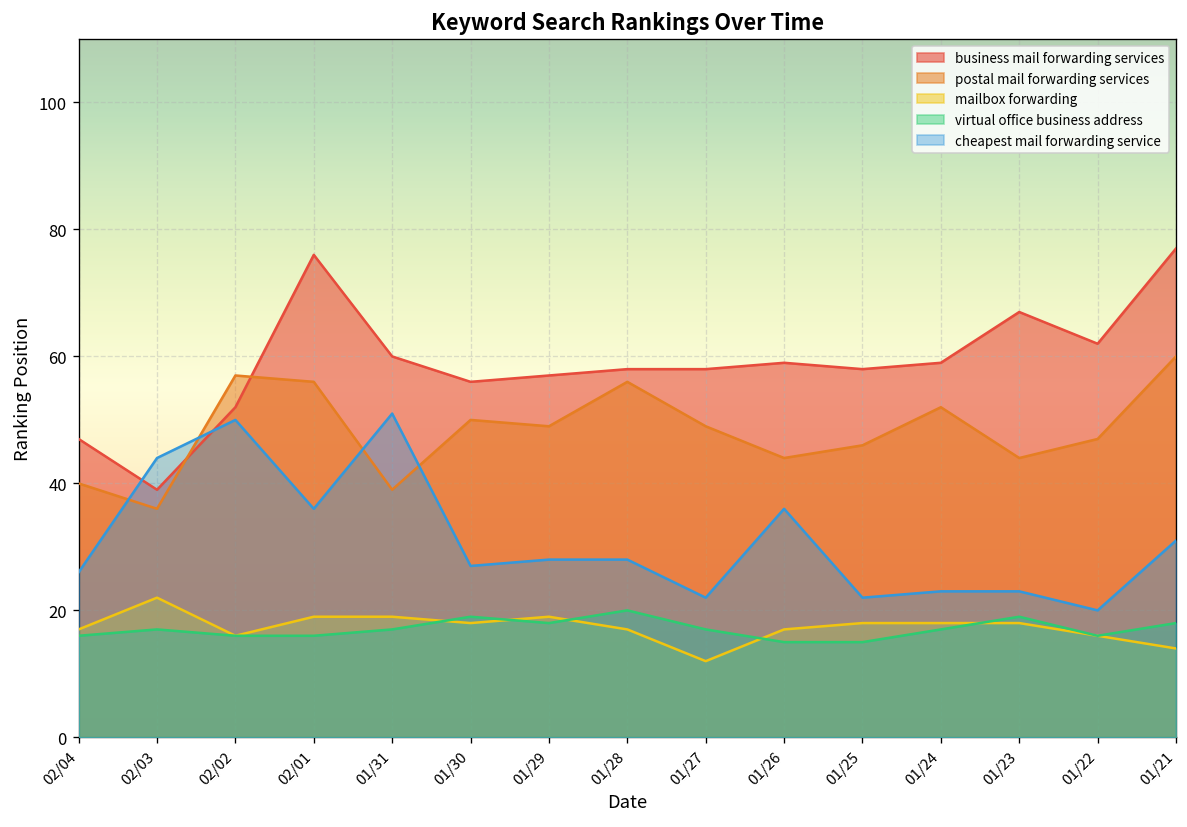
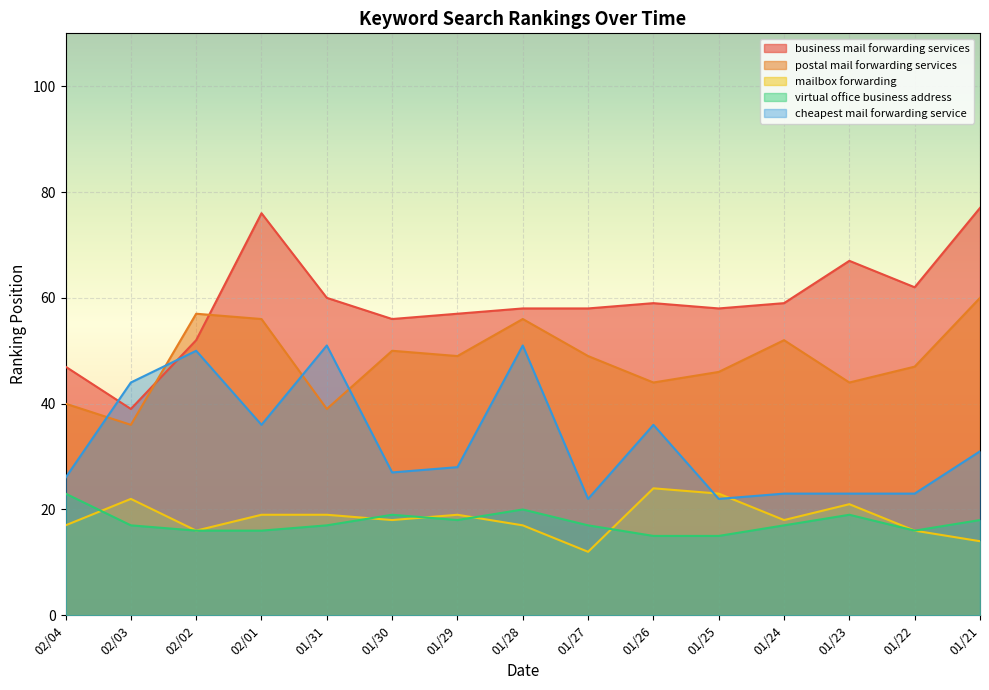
  {
    "mailbox forwarding": {
      "02/04": 17,
      "02/03": 22,
      "02/01": 19,
      "01/31": 19,
      "01/30": 18,
      "01/29": 19,
      "01/28": 17,
      "01/27": 12,
-     "01/26": 17,
-     "01/25": 18,
+     "01/26": 24,
+     "01/25": 23,
      "01/24": 18,
-     "01/23": 18,
+     "01/23": 21,
      "01/21": 14
    },
    "virtual office business address": {
-     "02/04": 16,
+     "02/04": 23,
      "02/03": 17,
      "02/01": 16,
      "01/31": 17,
      "01/30": 19,
      "01/29": 18,
      "01/28": 20,
      "01/27": 17,
      "01/26": 15,
      "01/25": 15,
      "01/24": 17,
      "01/23": 19,
      "01/21": 18
    },
    "cheapest mail forwarding service": {
      "02/04": 26,
      "02/03": 44,
      "02/02": 50,
      "02/01": 36,
      "01/31": 51,
      "01/30": 27,
      "01/29": 28,
-     "01/28": 28,
+     "01/28": 51,
      "01/27": 22,
      "01/26": 36,
      "01/25": 22,
      "01/24": 23,
      "01/23": 23,
-     "01/22": 20,
+     "01/22": 23,
      "01/21": 31
    }
  }
